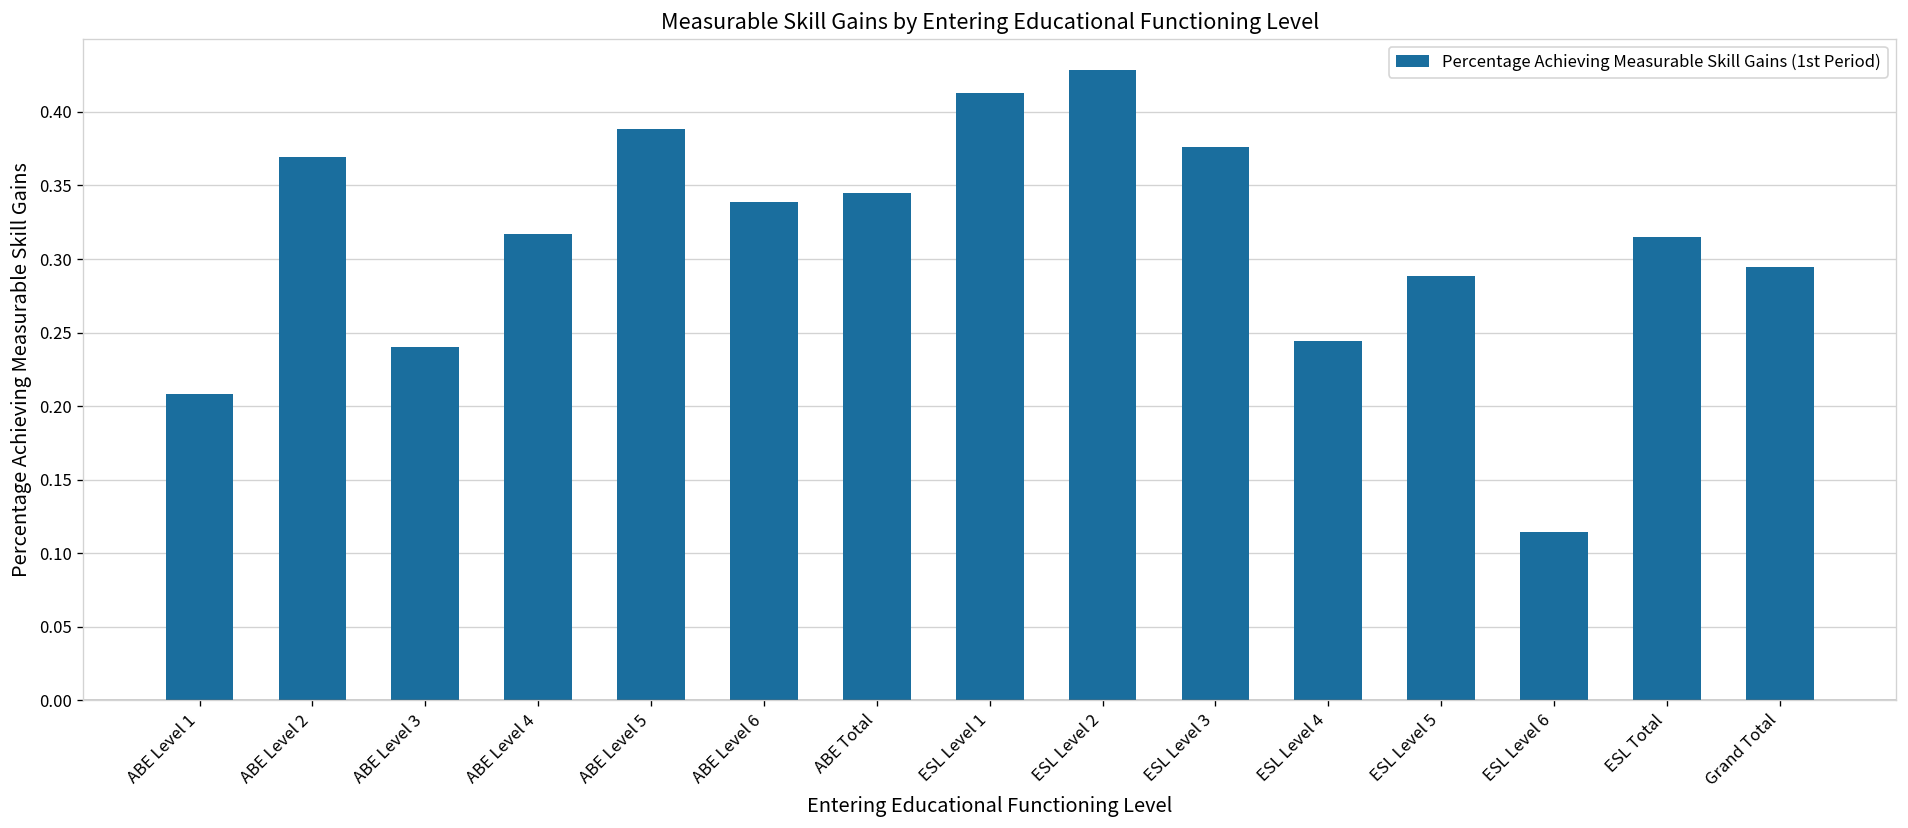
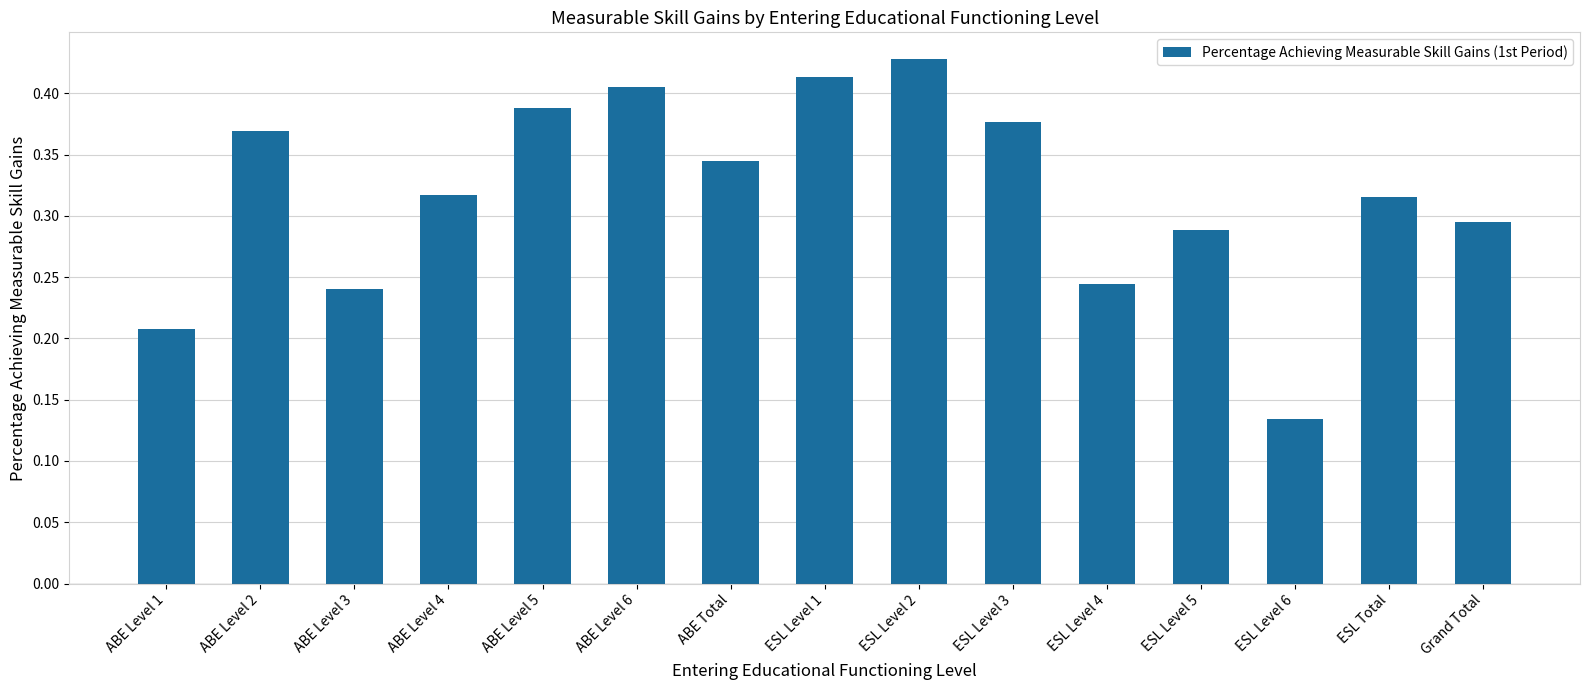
  {
    "ABE Level 1": 0.208,
    "ABE Level 2": 0.370,
    "ABE Level 3": 0.240,
    "ABE Level 4": 0.317,
    "ABE Level 5": 0.388,
-   "ABE Level 6": 0.339,
+   "ABE Level 6": 0.405,
    "ABE Total": 0.345,
    "ESL Level 1": 0.413,
    "ESL Level 2": 0.428,
    "ESL Level 3": 0.376,
    "ESL Level 4": 0.244,
    "ESL Level 5": 0.289,
-   "ESL Level 6": 0.114,
+   "ESL Level 6": 0.134,
    "ESL Total": 0.315,
    "Grand Total": 0.295
  }
